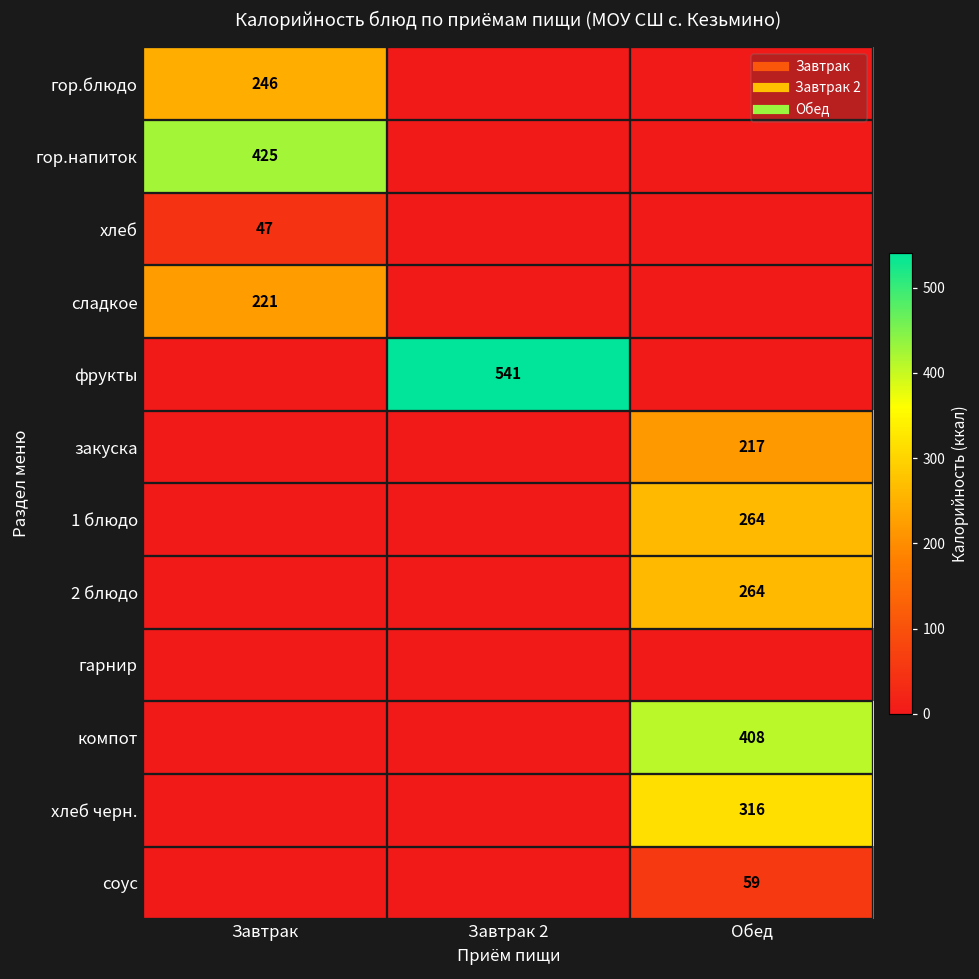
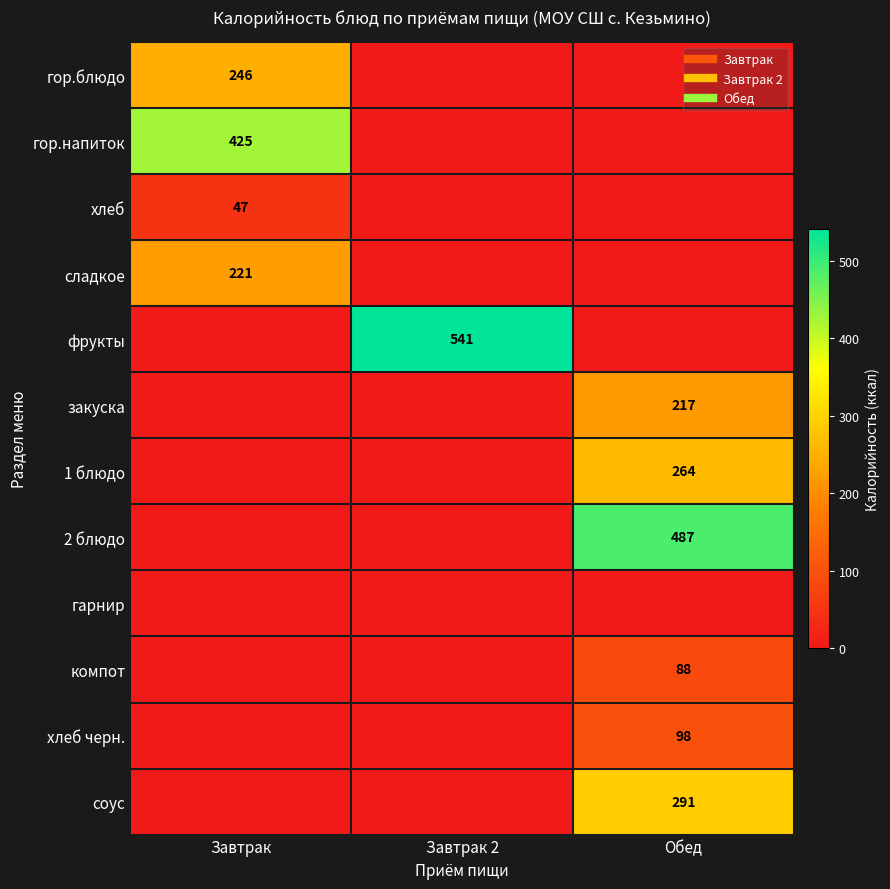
  {
    "гор.блюдо": {
      "Завтрак": 246
    },
    "гор.напиток": {
      "Завтрак": 425
    },
    "хлеб": {
      "Завтрак": 47
    },
    "сладкое": {
      "Завтрак": 221
    },
    "фрукты": {
      "Завтрак 2": 541
    },
    "закуска": {
      "Обед": 217
    },
    "1 блюдо": {
      "Обед": 264
    },
    "2 блюдо": {
-     "Обед": 264
+     "Обед": 487
    },
    "компот": {
-     "Обед": 408
+     "Обед": 88
    },
    "хлеб черн.": {
-     "Обед": 316
+     "Обед": 98
    },
    "соус": {
-     "Обед": 59
+     "Обед": 291
    }
  }
